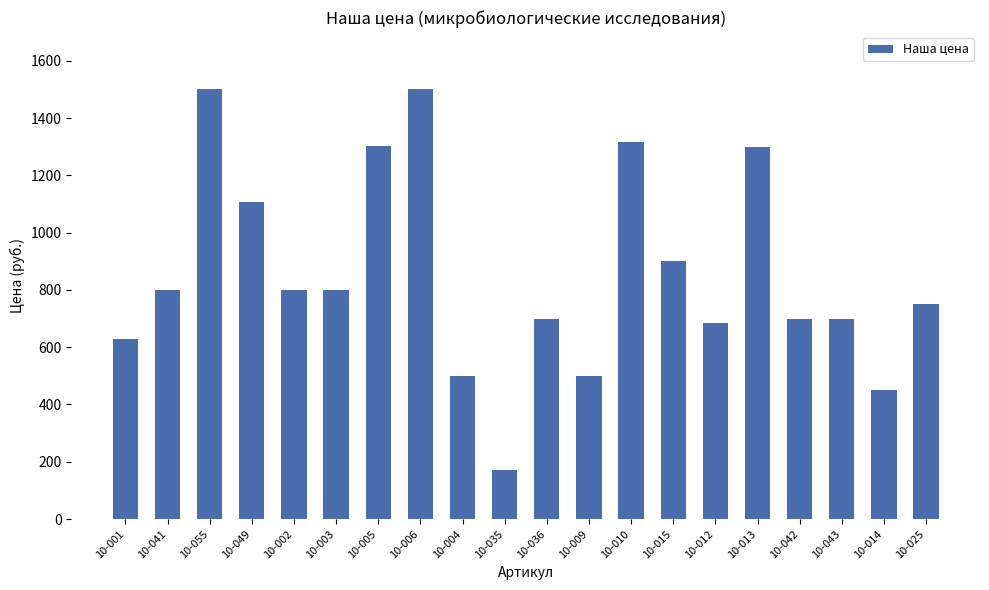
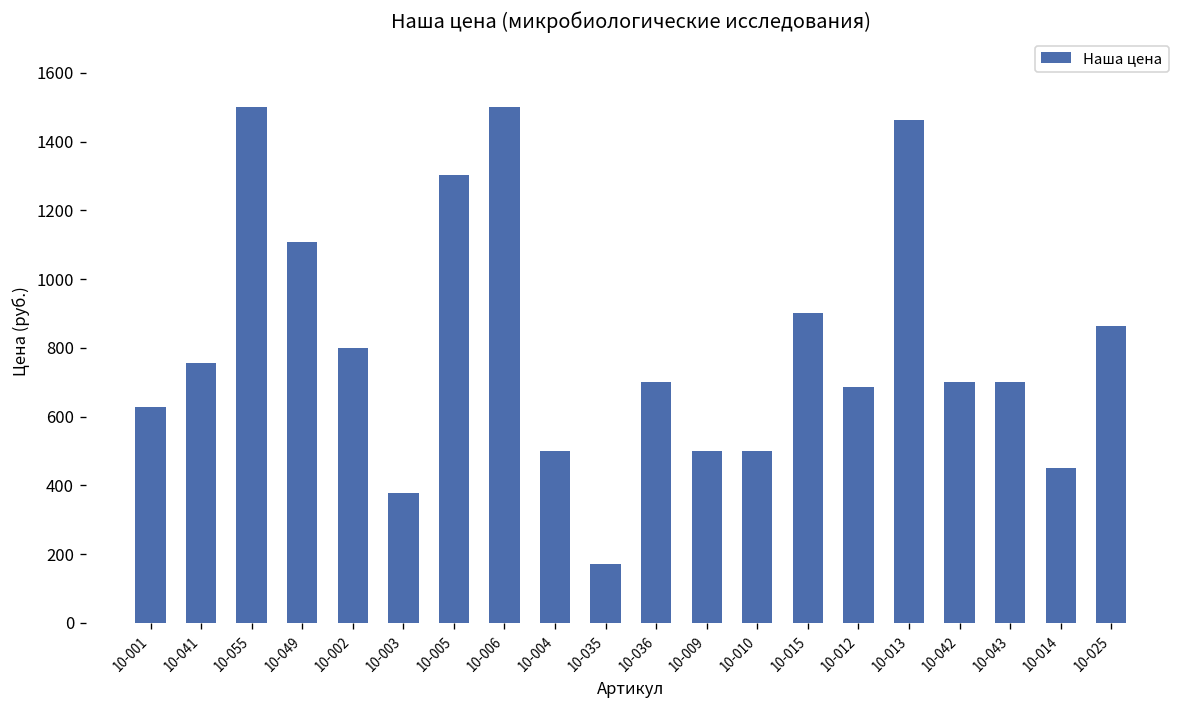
  {
    "10-001": 630,
-   "10-041": 800,
+   "10-041": 760,
    "10-055": 1500,
    "10-049": 1110,
    "10-002": 800,
-   "10-003": 800,
+   "10-003": 380,
    "10-005": 1300,
    "10-006": 1500,
    "10-004": 500,
    "10-035": 170,
    "10-036": 700,
    "10-009": 500,
-   "10-010": 1320,
+   "10-010": 500,
    "10-015": 900,
    "10-012": 690,
-   "10-013": 1300,
+   "10-013": 1460,
    "10-042": 700,
    "10-043": 700,
    "10-014": 450,
-   "10-025": 750
+   "10-025": 870
  }
